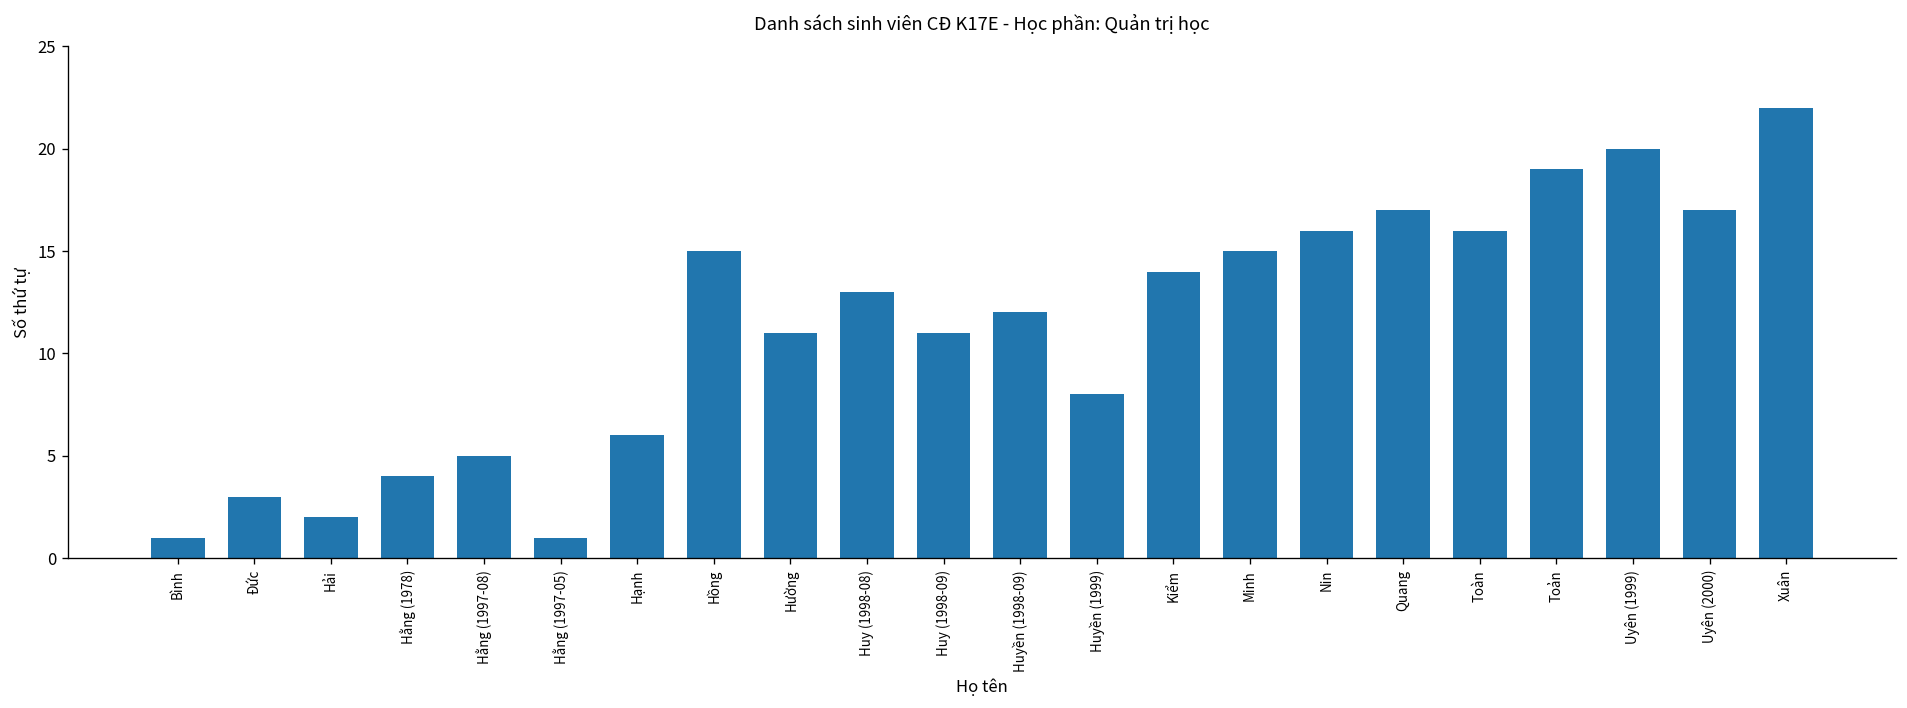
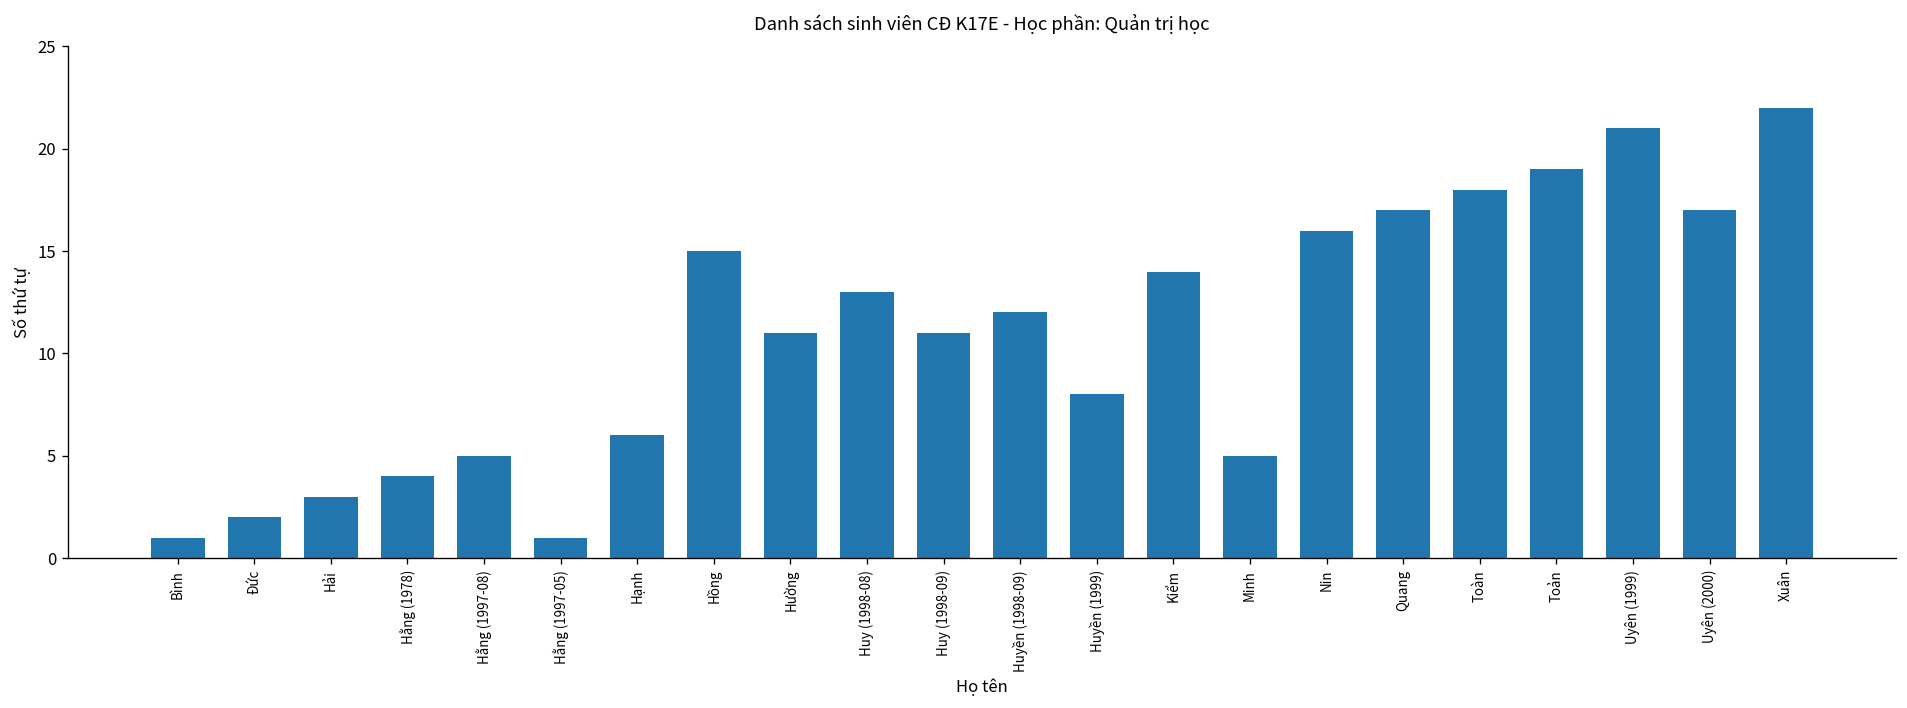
  {
    "Bình": 1,
-   "Đức": 3,
-   "Hải": 2,
+   "Đức": 2,
+   "Hải": 3,
    "Hằng (1978)": 4,
    "Hằng (1997-08)": 5,
    "Hằng (1997-05)": 1,
    "Hạnh": 6,
    "Hồng": 15,
    "Hường": 11,
    "Huy (1998-08)": 13,
    "Huy (1998-09)": 11,
    "Huyền (1998-09)": 12,
    "Huyền (1999)": 8,
    "Kiểm": 14,
-   "Minh": 15,
+   "Minh": 5,
    "Nin": 16,
    "Quang": 17,
-   "Toàn": 16,
+   "Toàn": 18,
    "Toản": 19,
-   "Uyên (1999)": 20,
+   "Uyên (1999)": 21,
    "Uyên (2000)": 17,
    "Xuân": 22
  }
